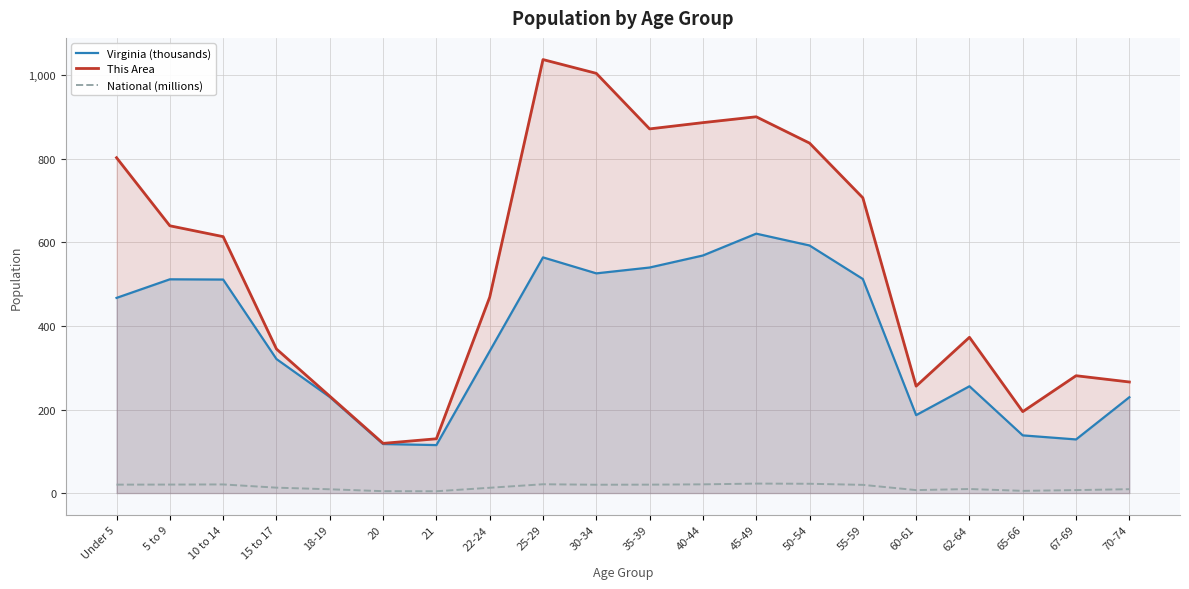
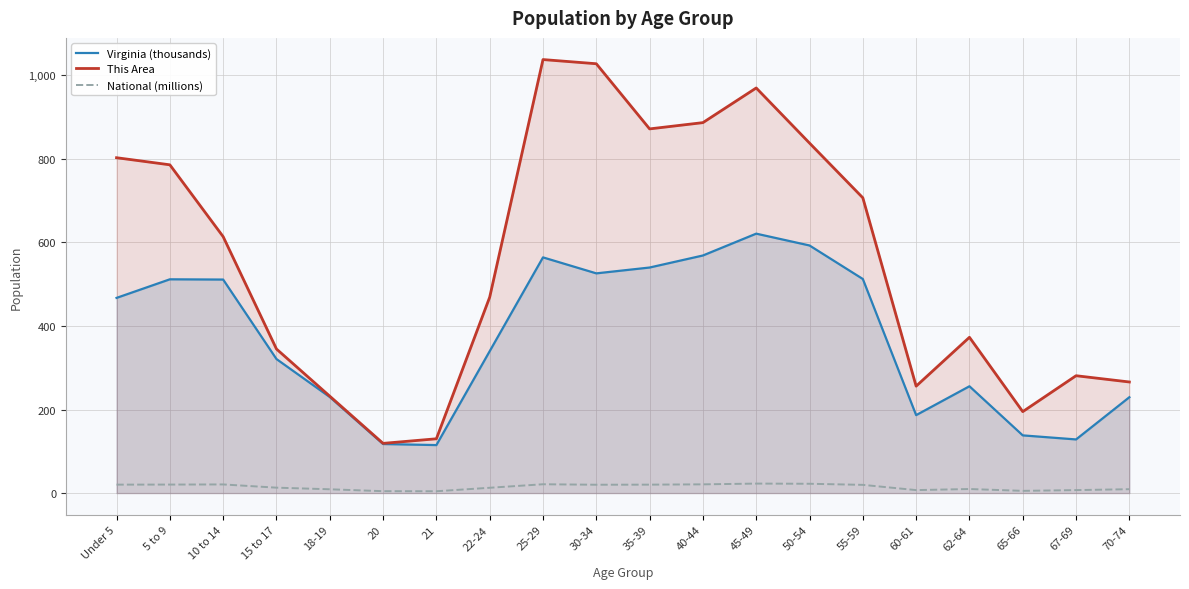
  {
    "Virginia (thousands)": {
      "Under 5": "470",
      "5 to 9": "510",
      "10 to 14": "510",
      "15 to 17": "320",
      "21": "110",
      "22-24": "340",
      "25-29": "560",
      "30-34": "530",
      "35-39": "540",
      "40-44": "570",
      "45-49": "620",
      "50-54": "590",
      "55-59": "510",
      "60-61": "190",
      "62-64": "260",
      "65-66": "140",
      "67-69": "130",
      "70-74": "230"
    },
    "This Area": {
      "Under 5": "800",
-     "5 to 9": "640",
+     "5 to 9": "790",
      "10 to 14": "610",
      "15 to 17": "350",
      "21": "130",
      "22-24": "470",
      "25-29": "1,040",
-     "30-34": "1,010",
+     "30-34": "1,030",
      "35-39": "870",
      "40-44": "890",
-     "45-49": "900",
+     "45-49": "970",
      "50-54": "840",
      "55-59": "710",
      "60-61": "260",
      "62-64": "370",
      "65-66": "200",
      "67-69": "280",
      "70-74": "270"
    },
    "National (millions)": {
      "Under 5": "20",
      "5 to 9": "20",
      "10 to 14": "20",
      "15 to 17": "10",
      "18-19": "10",
      "20": "0",
      "21": "0",
      "22-24": "10",
      "25-29": "20",
      "30-34": "20",
      "35-39": "20",
      "40-44": "20",
      "45-49": "20",
      "50-54": "20",
      "55-59": "20",
      "60-61": "10",
      "62-64": "10",
      "65-66": "10",
      "67-69": "10",
      "70-74": "10"
    }
  }
